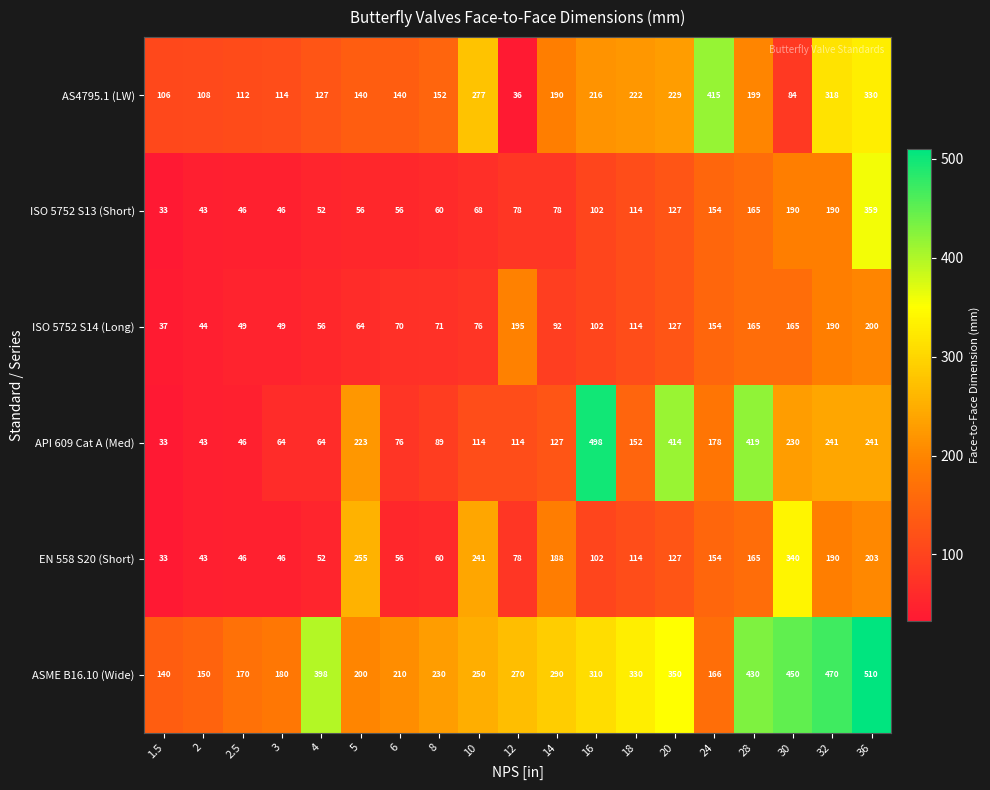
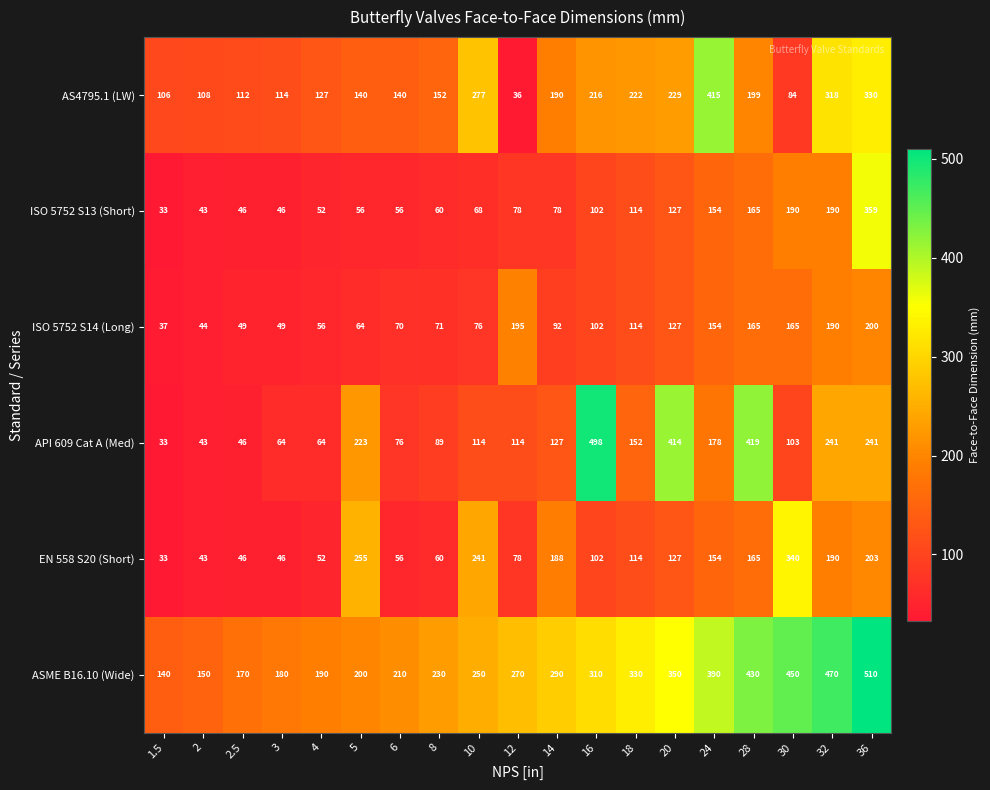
  {
    "AS4795.1 (LW)": {
      "1.5": 106,
      "2": 108,
      "2.5": 112,
      "3": 114,
      "4": 127,
      "5": 140,
      "6": 140,
      "8": 152,
      "10": 277,
      "12": 36,
      "14": 190,
      "16": 216,
      "18": 222,
      "20": 229,
      "24": 415,
      "28": 199,
      "30": 84,
      "36": 330
    },
    "ISO 5752 S13 (Short)": {
      "1.5": 33,
      "2": 43,
      "2.5": 46,
      "3": 46,
      "4": 52,
      "5": 56,
      "6": 56,
      "8": 60,
      "10": 68,
      "12": 78,
      "14": 78,
      "16": 102,
      "18": 114,
      "20": 127,
      "24": 154,
      "28": 165,
      "30": 190,
      "32": 190,
      "36": 359
    },
    "ISO 5752 S14 (Long)": {
      "1.5": 37,
      "2": 44,
      "2.5": 49,
      "3": 49,
      "4": 56,
      "5": 64,
      "6": 70,
      "8": 71,
      "10": 76,
      "12": 195,
      "14": 92,
      "16": 102,
      "18": 114,
      "20": 127,
      "24": 154,
      "28": 165,
      "30": 165,
      "32": 190,
      "36": 200
    },
    "API 609 Cat A (Med)": {
      "1.5": 33,
      "2": 43,
      "2.5": 46,
      "3": 64,
      "4": 64,
      "5": 223,
      "6": 76,
      "8": 89,
      "10": 114,
      "12": 114,
      "14": 127,
      "16": 498,
      "18": 152,
      "20": 414,
      "24": 178,
      "28": 419,
-     "30": 230,
+     "30": 103,
      "32": 241,
      "36": 241
    },
    "EN 558 S20 (Short)": {
      "1.5": 33,
      "2": 43,
      "2.5": 46,
      "3": 46,
      "4": 52,
      "5": 255,
      "6": 56,
      "8": 60,
      "10": 241,
      "12": 78,
      "14": 188,
      "16": 102,
      "18": 114,
      "20": 127,
      "24": 154,
      "28": 165,
      "30": 340,
      "32": 190,
      "36": 203
    },
    "ASME B16.10 (Wide)": {
      "1.5": 140,
      "2": 150,
      "2.5": 170,
      "3": 180,
-     "4": 398,
+     "4": 190,
      "5": 200,
      "6": 210,
      "8": 230,
      "10": 250,
      "12": 270,
      "14": 290,
      "16": 310,
      "18": 330,
      "20": 350,
-     "24": 166,
+     "24": 390,
      "28": 430,
      "30": 450,
      "32": 470,
      "36": 510
    }
  }
